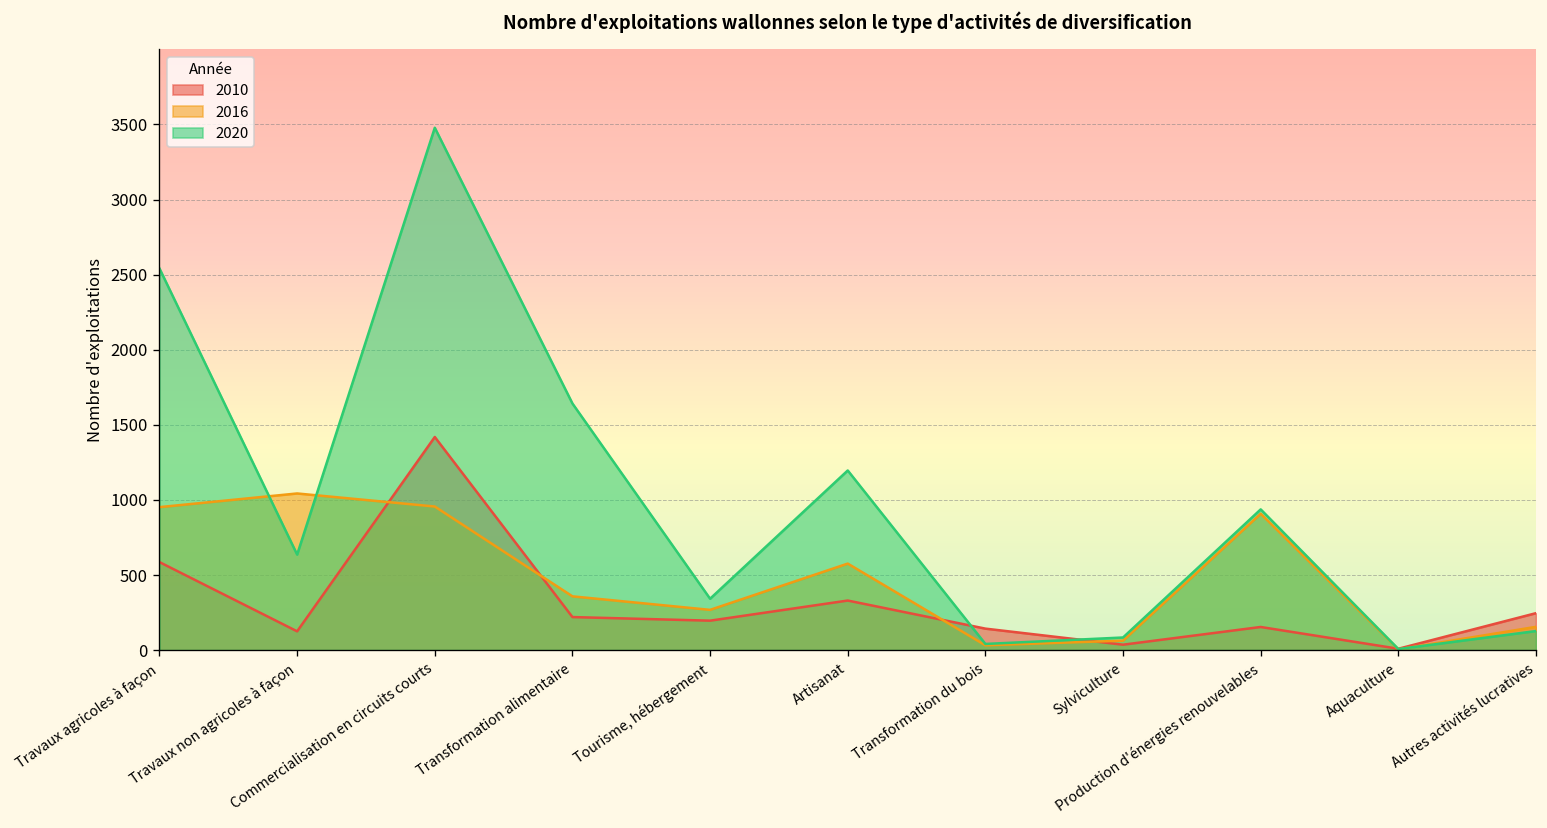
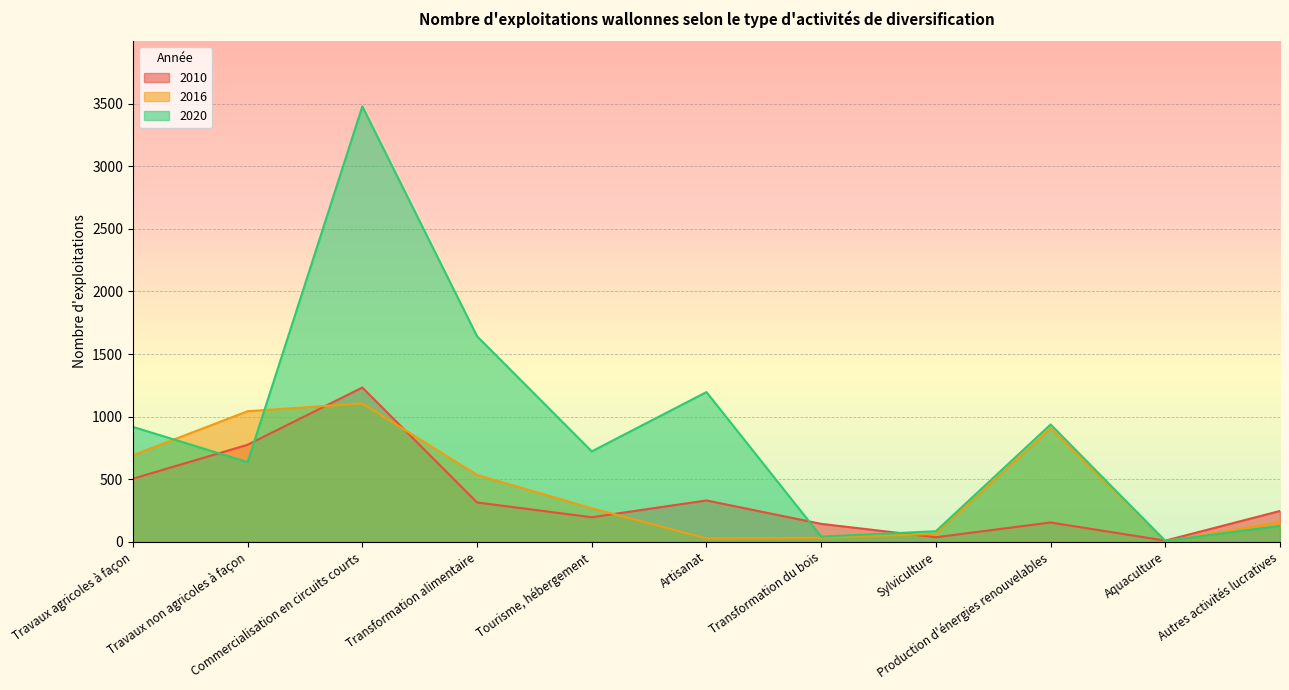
  {
    "2010": {
-     "Travaux agricoles à façon": 590,
-     "Travaux non agricoles à façon": 130,
-     "Commercialisation en circuits courts": 1420,
-     "Transformation alimentaire": 220,
+     "Travaux agricoles à façon": 500,
+     "Travaux non agricoles à façon": 780,
+     "Commercialisation en circuits courts": 1230,
+     "Transformation alimentaire": 310,
      "Tourisme, hébergement": 200,
      "Artisanat": 330,
      "Transformation du bois": 140,
      "Sylviculture": 40,
      "Production d'énergies renouvelables": 150,
      "Autres activités lucratives": 250
    },
    "2016": {
-     "Travaux agricoles à façon": 950,
+     "Travaux agricoles à façon": 690,
      "Travaux non agricoles à façon": 1040,
-     "Commercialisation en circuits courts": 960,
-     "Transformation alimentaire": 360,
+     "Commercialisation en circuits courts": 1110,
+     "Transformation alimentaire": 530,
      "Tourisme, hébergement": 270,
-     "Artisanat": 580,
+     "Artisanat": 30,
      "Sylviculture": 60,
      "Production d'énergies renouvelables": 910,
      "Autres activités lucratives": 160
    },
    "2020": {
-     "Travaux agricoles à façon": 2540,
+     "Travaux agricoles à façon": 920,
      "Travaux non agricoles à façon": 640,
      "Commercialisation en circuits courts": 3480,
      "Transformation alimentaire": 1640,
-     "Tourisme, hébergement": 340,
+     "Tourisme, hébergement": 720,
      "Artisanat": 1200,
      "Sylviculture": 80,
      "Production d'énergies renouvelables": 940,
      "Autres activités lucratives": 130
    }
  }
